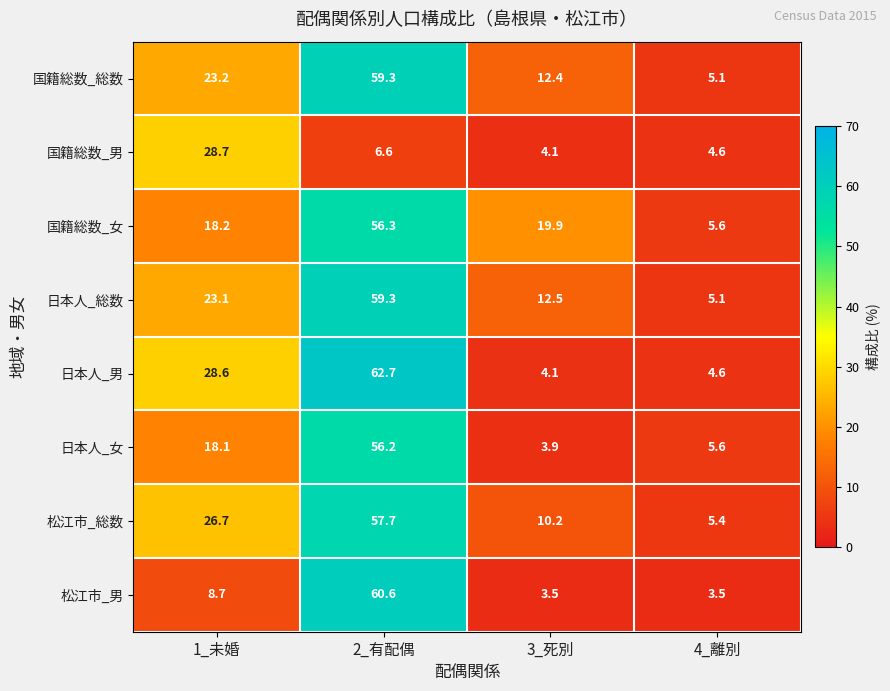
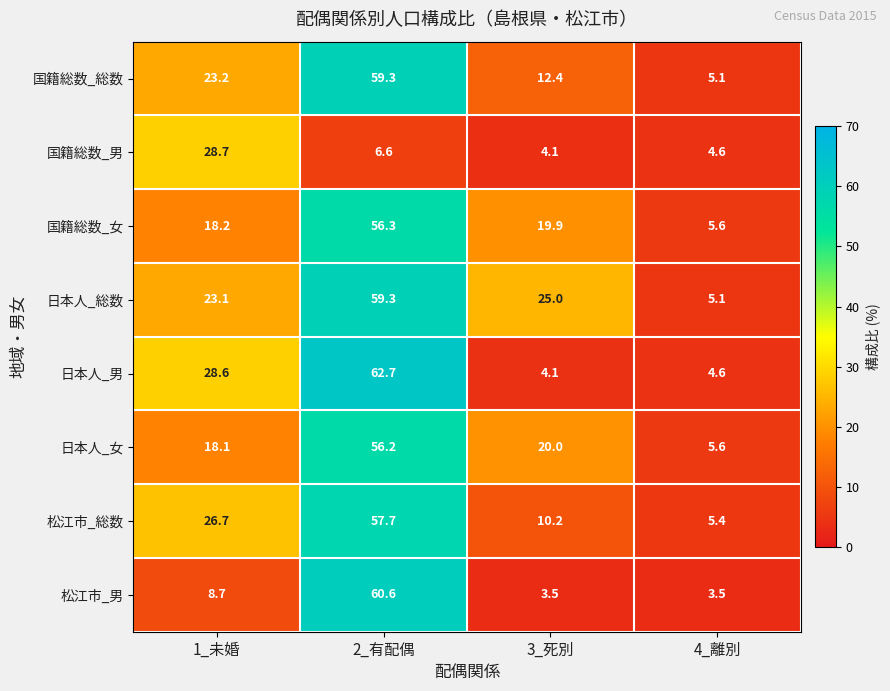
  {
    "国籍総数_総数": {
      "1_未婚": 23.2,
      "2_有配偶": 59.3,
      "3_死別": 12.4,
      "4_離別": 5.1
    },
    "国籍総数_男": {
      "1_未婚": 28.7,
      "2_有配偶": 6.6,
      "3_死別": 4.1,
      "4_離別": 4.6
    },
    "国籍総数_女": {
      "1_未婚": 18.2,
      "2_有配偶": 56.3,
      "3_死別": 19.9,
      "4_離別": 5.6
    },
    "日本人_総数": {
      "1_未婚": 23.1,
      "2_有配偶": 59.3,
-     "3_死別": 12.5,
+     "3_死別": 25.0,
      "4_離別": 5.1
    },
    "日本人_男": {
      "1_未婚": 28.6,
      "2_有配偶": 62.7,
      "3_死別": 4.1,
      "4_離別": 4.6
    },
    "日本人_女": {
      "1_未婚": 18.1,
      "2_有配偶": 56.2,
-     "3_死別": 3.9,
+     "3_死別": 20.0,
      "4_離別": 5.6
    },
    "松江市_総数": {
      "1_未婚": 26.7,
      "2_有配偶": 57.7,
      "3_死別": 10.2,
      "4_離別": 5.4
    },
    "松江市_男": {
      "1_未婚": 8.7,
      "2_有配偶": 60.6,
      "3_死別": 3.5,
      "4_離別": 3.5
    }
  }
